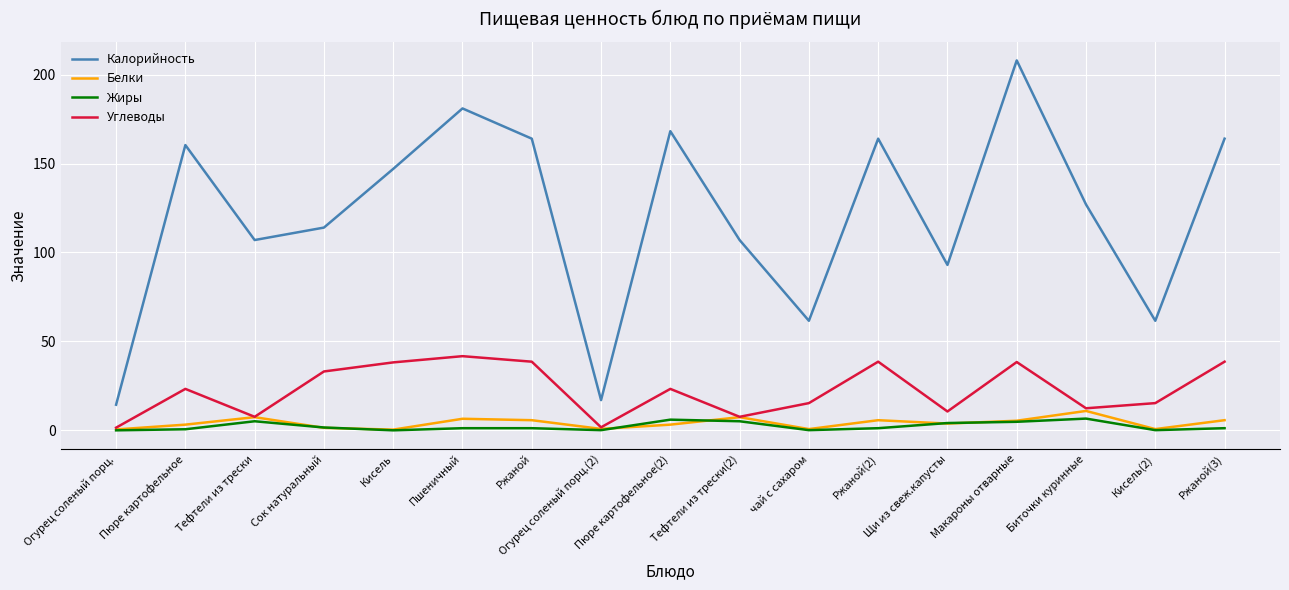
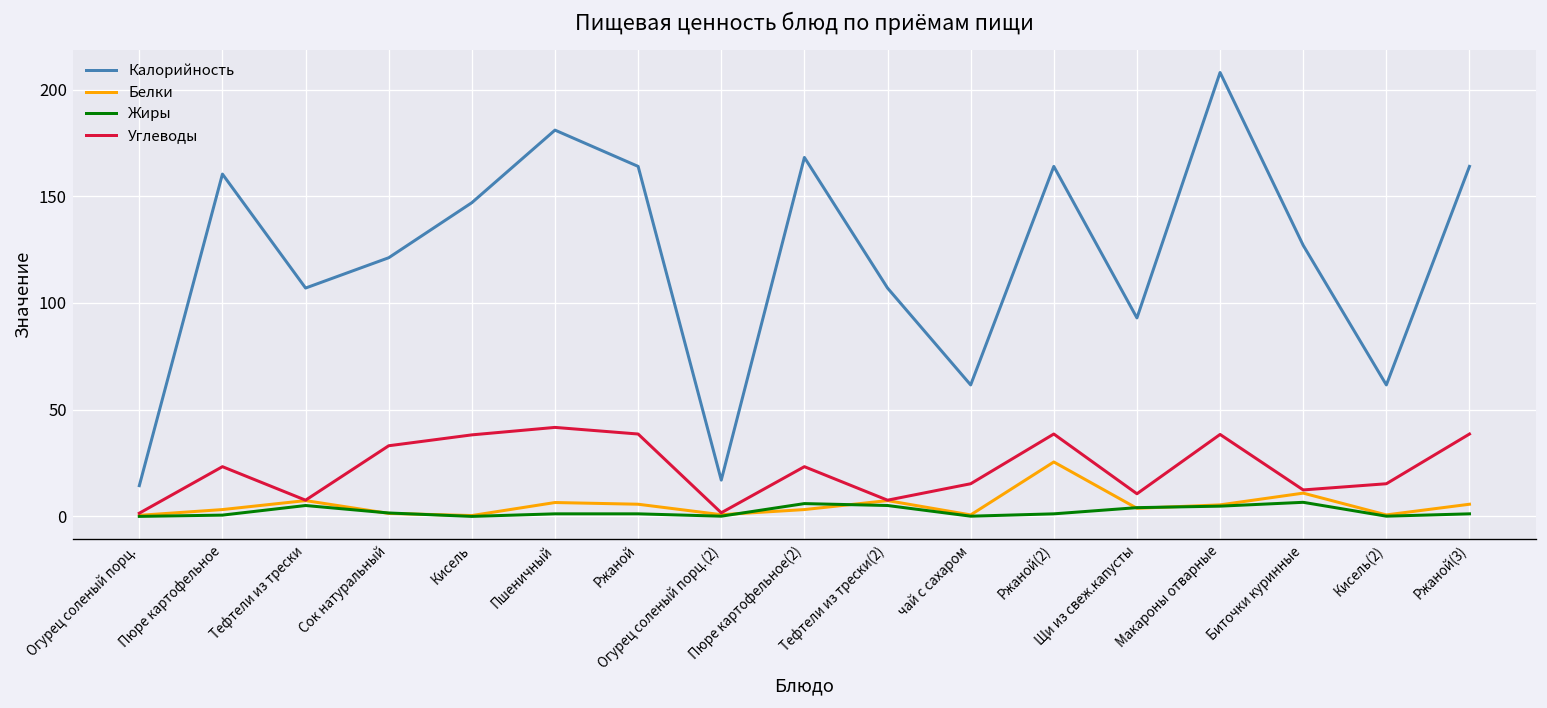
  {
    "Калорийность": {
      "Огурец соленый порц.": 14,
      "Пюре картофельное": 160,
      "Тефтели из трески": 107,
-     "Сок натуральный": 114,
+     "Сок натуральный": 121,
      "Кисель": 147,
      "Пшеничный": 181,
      "Ржаной": 164,
      "Огурец соленый порц.(2)": 17,
      "Пюре картофельное(2)": 168,
      "Тефтели из трески(2)": 107,
      "чай с сахаром": 62,
      "Ржаной(2)": 164,
      "Щи из свеж.капусты": 93,
      "Макароны отварные": 208,
      "Биточки куринные": 127,
      "Кисель(2)": 62,
      "Ржаной(3)": 164
    },
    "Белки": {
      "Пюре картофельное": 3,
      "Пшеничный": 7,
      "Ржаной": 6,
      "Пюре картофельное(2)": 3,
-     "Ржаной(2)": 6,
+     "Ржаной(2)": 26,
      "Биточки куринные": 11,
      "Ржаной(3)": 6
    },
    "Жиры": {
      "Пюре картофельное": 1,
      "Тефтели из трески": 5,
      "Пшеничный": 1,
      "Ржаной": 1,
      "Пюре картофельное(2)": 6,
      "Тефтели из трески(2)": 5,
      "Ржаной(2)": 1,
      "Биточки куринные": 7,
      "Ржаной(3)": 1
    },
    "Углеводы": {
      "Пюре картофельное": 23,
      "Сок натуральный": 33,
      "Кисель": 38,
      "Пшеничный": 42,
      "Ржаной": 39,
      "Пюре картофельное(2)": 23,
      "чай с сахаром": 15,
      "Ржаной(2)": 39,
      "Щи из свеж.капусты": 11,
      "Макароны отварные": 38,
      "Биточки куринные": 12,
      "Кисель(2)": 15,
      "Ржаной(3)": 39
    }
  }
